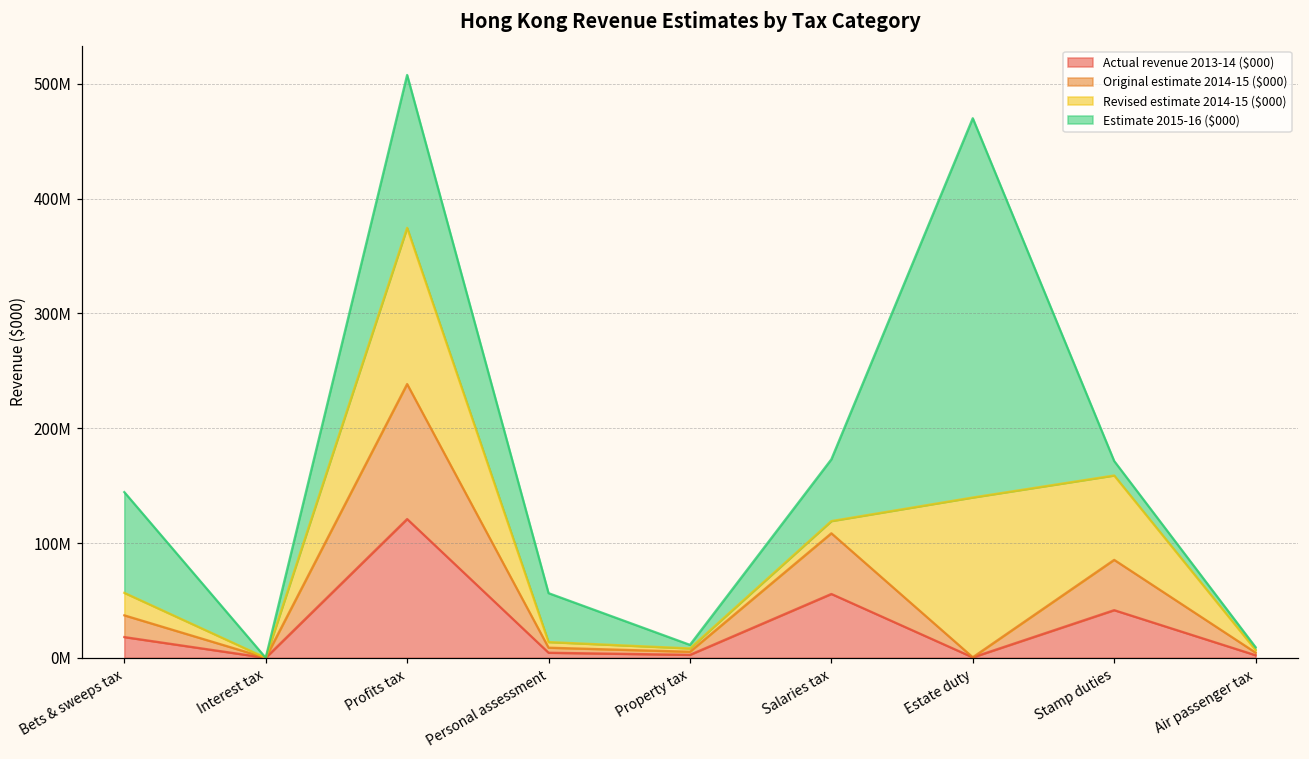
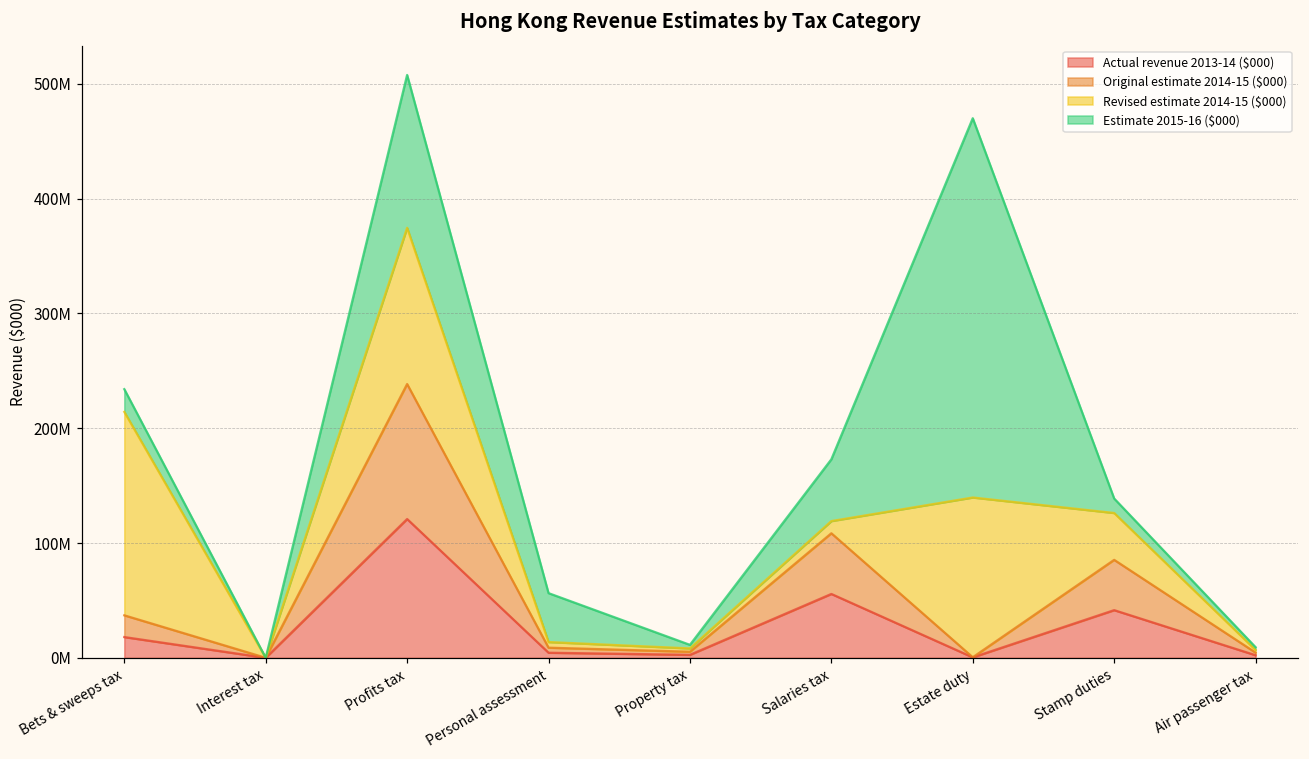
  {
    "Revised estimate 2014-15 ($000)": {
-     "Bets & sweeps tax": 20000000,
+     "Bets & sweeps tax": 177000000,
      "Profits tax": 136000000,
      "Personal assessment": 5000000,
      "Property tax": 3000000,
      "Salaries tax": 11000000,
      "Estate duty": 139000000,
-     "Stamp duties": 74000000
+     "Stamp duties": 41000000
    },
    "Estimate 2015-16 ($000)": {
-     "Bets & sweeps tax": 88000000,
+     "Bets & sweeps tax": 20000000,
      "Profits tax": 133000000,
      "Personal assessment": 43000000,
      "Property tax": 3000000,
      "Salaries tax": 54000000,
      "Estate duty": 330000000,
      "Stamp duties": 13000000
    }
  }
